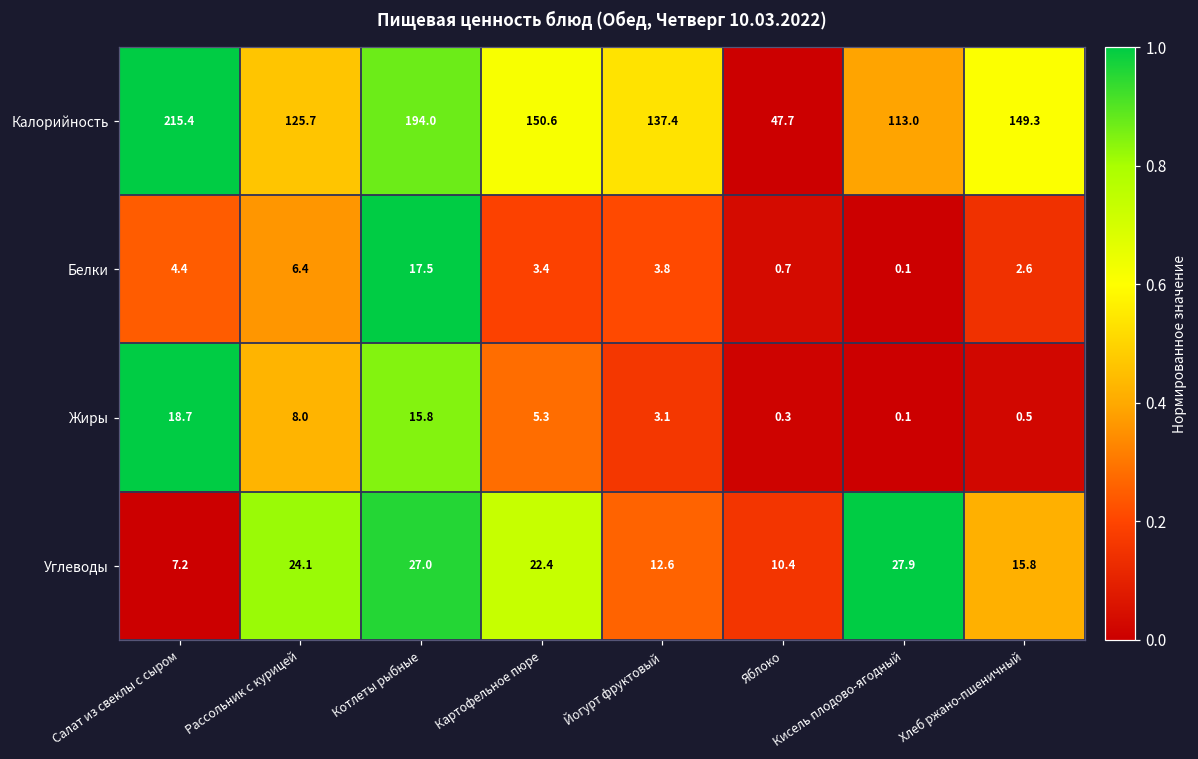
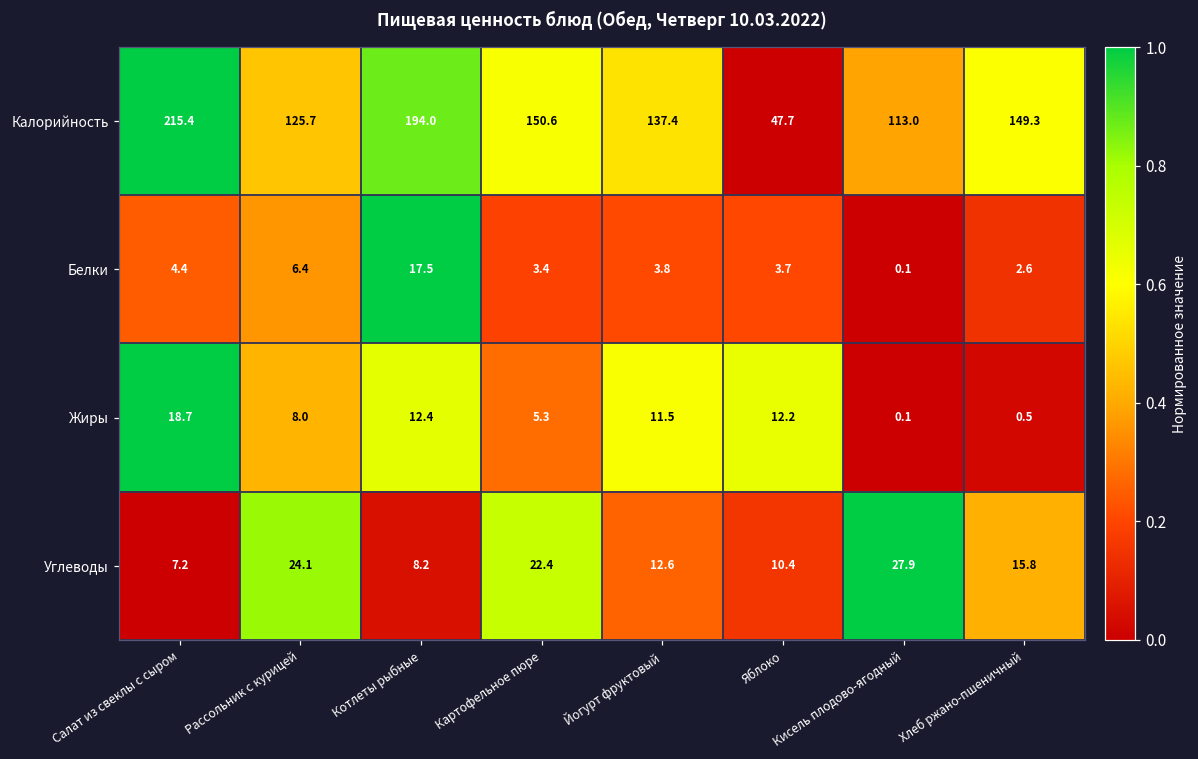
  {
    "Калорийность": {
      "Салат из свеклы с сыром": 215.4,
      "Рассольник с курицей": 125.7,
      "Котлеты рыбные": 194.0,
      "Картофельное пюре": 150.6,
      "Йогурт фруктовый": 137.4,
      "Яблоко": 47.7,
      "Кисель плодово-ягодный": 113.0,
      "Хлеб ржано-пшеничный": 149.3
    },
    "Белки": {
      "Салат из свеклы с сыром": 4.4,
      "Рассольник с курицей": 6.4,
      "Котлеты рыбные": 17.5,
      "Картофельное пюре": 3.4,
      "Йогурт фруктовый": 3.8,
-     "Яблоко": 0.7,
+     "Яблоко": 3.7,
      "Кисель плодово-ягодный": 0.1,
      "Хлеб ржано-пшеничный": 2.6
    },
    "Жиры": {
      "Салат из свеклы с сыром": 18.7,
      "Рассольник с курицей": 8.0,
-     "Котлеты рыбные": 15.8,
+     "Котлеты рыбные": 12.4,
      "Картофельное пюре": 5.3,
-     "Йогурт фруктовый": 3.1,
-     "Яблоко": 0.3,
+     "Йогурт фруктовый": 11.5,
+     "Яблоко": 12.2,
      "Кисель плодово-ягодный": 0.1,
      "Хлеб ржано-пшеничный": 0.5
    },
    "Углеводы": {
      "Салат из свеклы с сыром": 7.2,
      "Рассольник с курицей": 24.1,
-     "Котлеты рыбные": 27.0,
+     "Котлеты рыбные": 8.2,
      "Картофельное пюре": 22.4,
      "Йогурт фруктовый": 12.6,
      "Яблоко": 10.4,
      "Кисель плодово-ягодный": 27.9,
      "Хлеб ржано-пшеничный": 15.8
    }
  }
